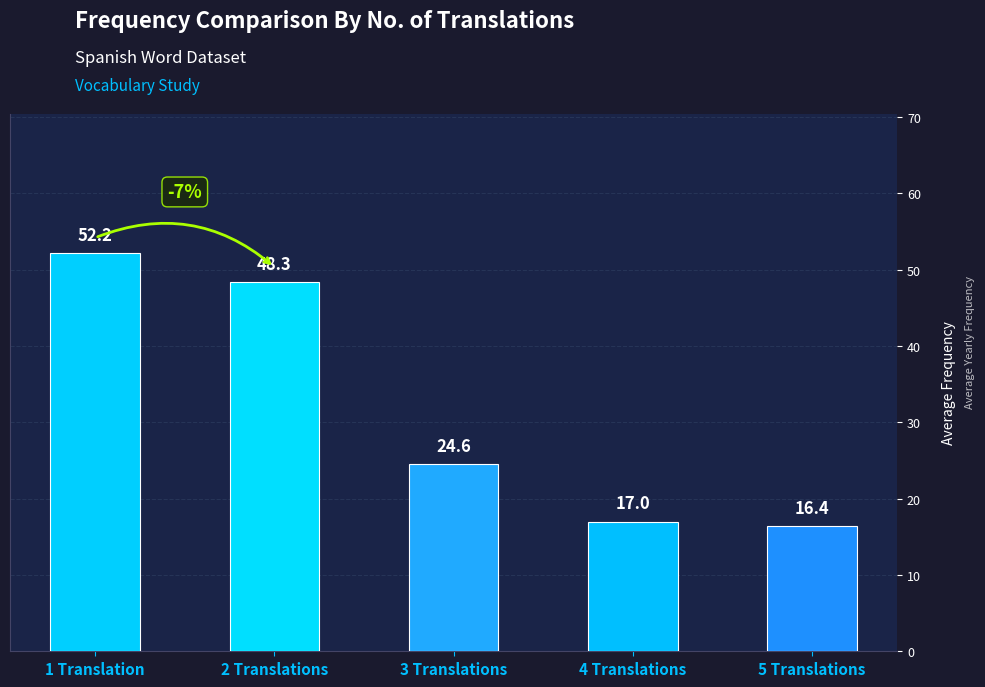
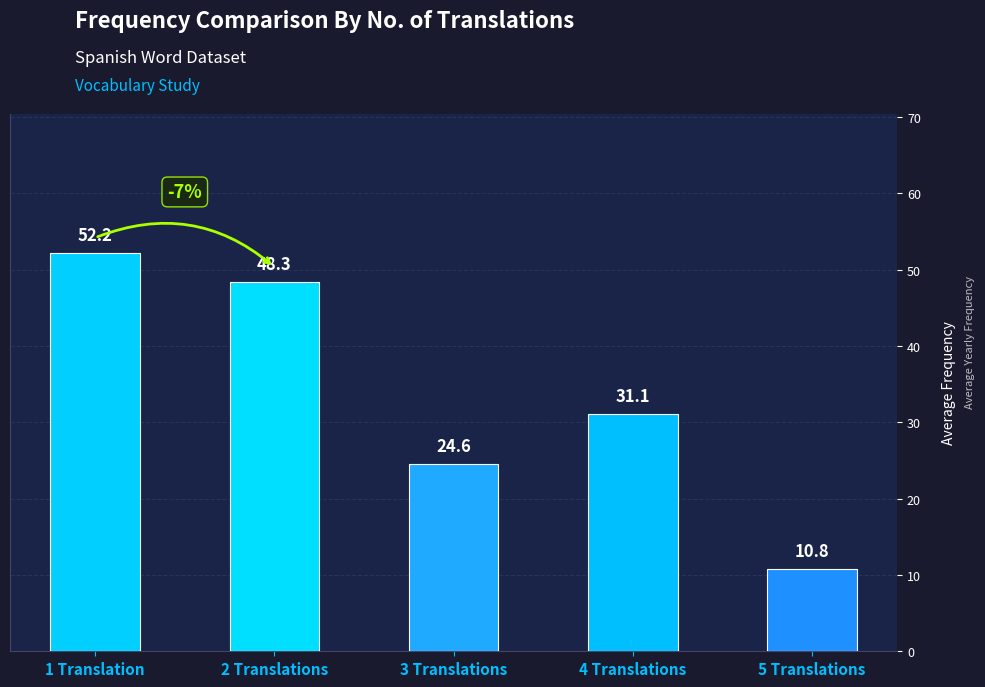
  {
    "1 Translation": 52.2,
    "2 Translations": 48.3,
    "3 Translations": 24.6,
-   "4 Translations": 17.0,
-   "5 Translations": 16.4
+   "4 Translations": 31.1,
+   "5 Translations": 10.8
  }
